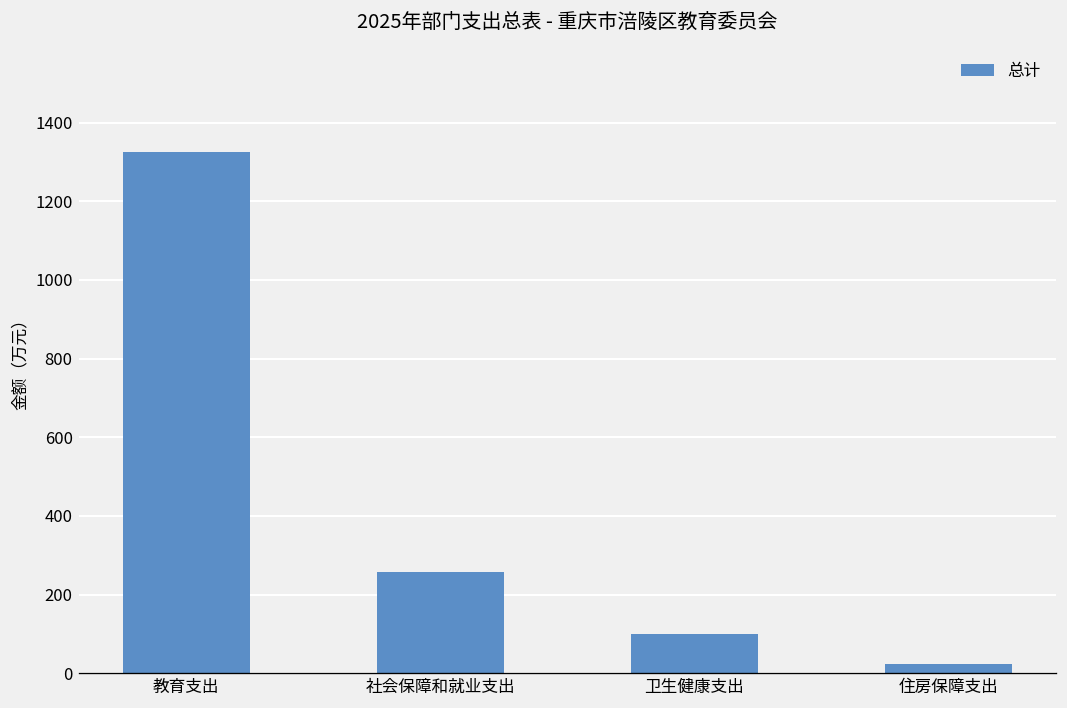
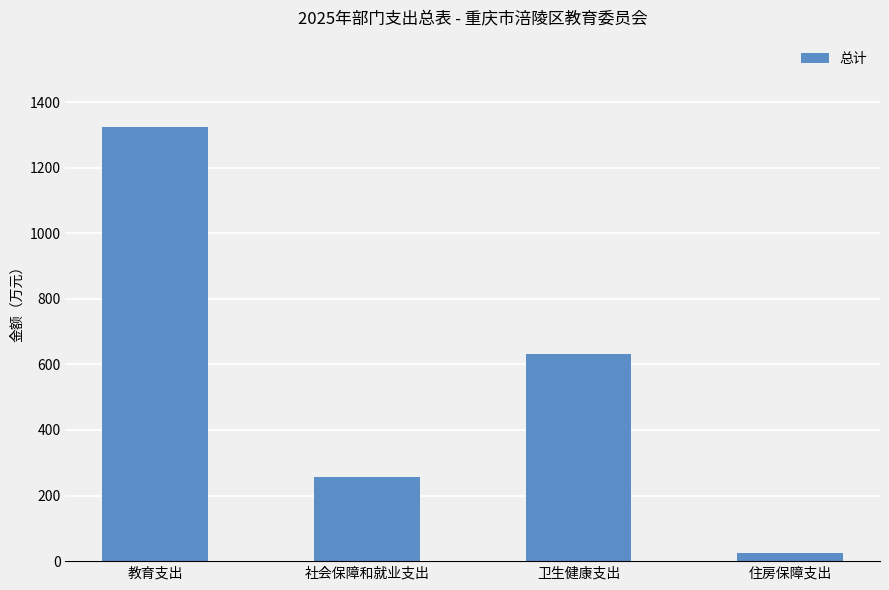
  {
    "教育支出": 1330,
    "社会保障和就业支出": 260,
-   "卫生健康支出": 100,
+   "卫生健康支出": 630,
    "住房保障支出": 20
  }
